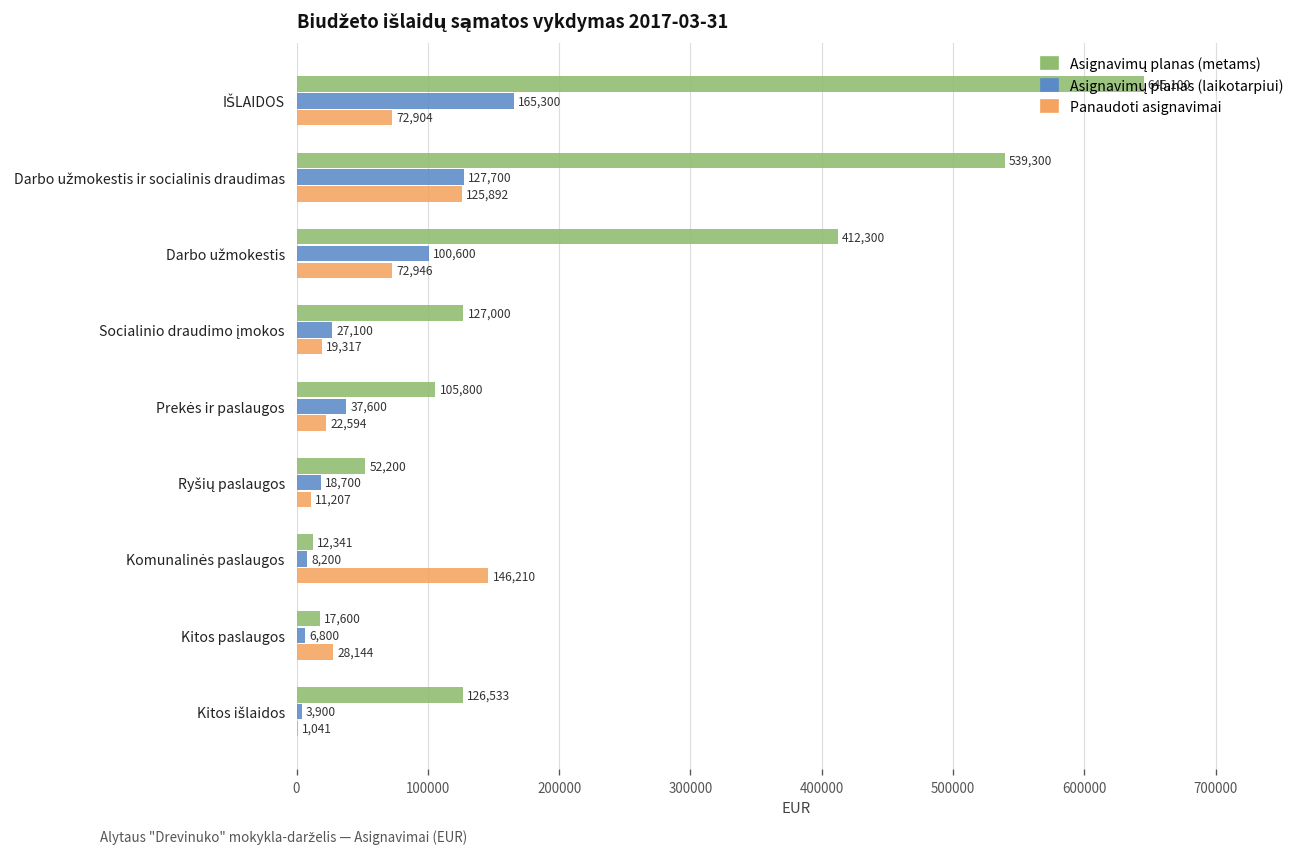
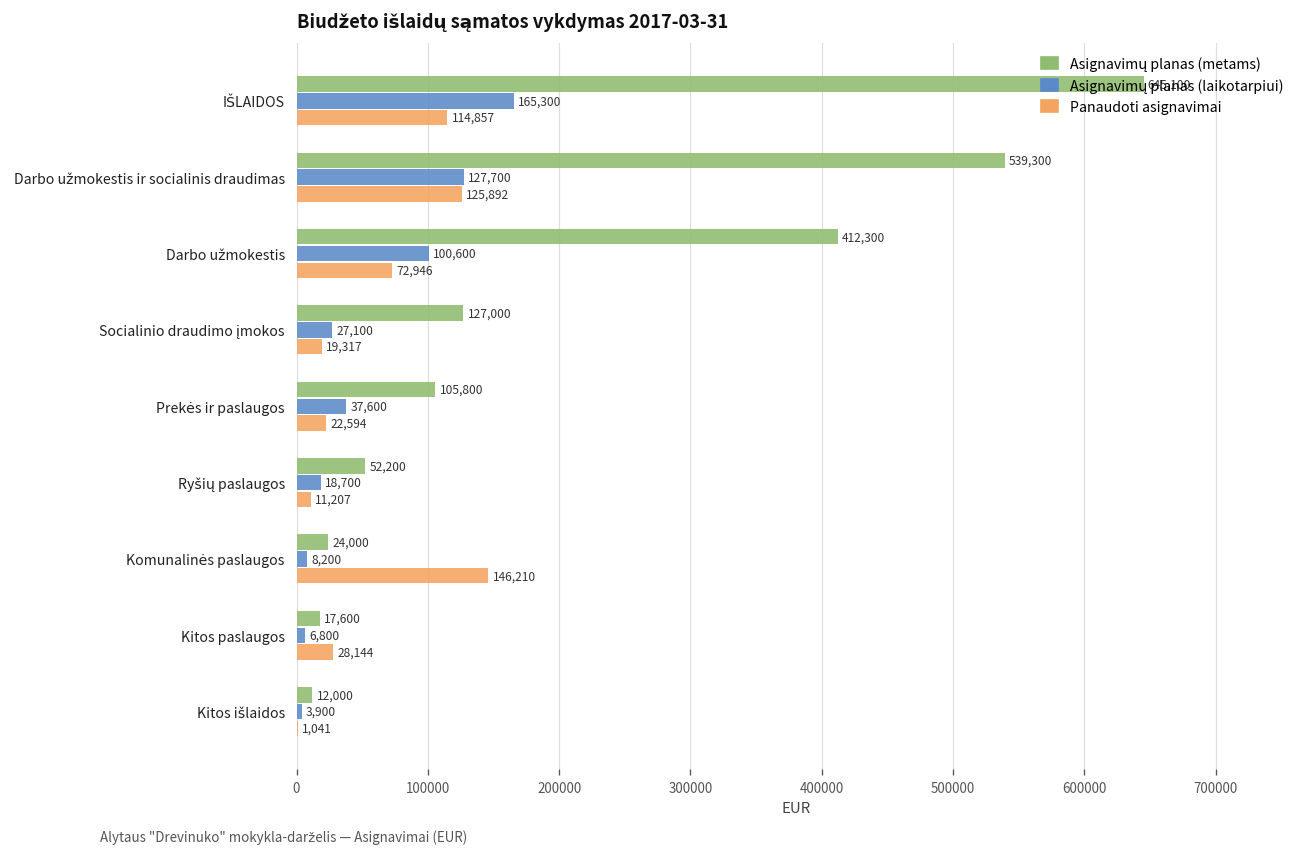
  {
    "Asignavimų planas (metams)": {
      "IŠLAIDOS": "645,100",
      "Darbo užmokestis ir socialinis draudimas": "539,300",
      "Darbo užmokestis": "412,300",
      "Socialinio draudimo įmokos": "127,000",
      "Prekės ir paslaugos": "105,800",
      "Ryšių paslaugos": "52,200",
-     "Komunalinės paslaugos": "12,341",
+     "Komunalinės paslaugos": "24,000",
      "Kitos paslaugos": "17,600",
-     "Kitos išlaidos": "126,533"
+     "Kitos išlaidos": "12,000"
    },
    "Asignavimų planas (laikotarpiui)": {
      "IŠLAIDOS": "165,300",
      "Darbo užmokestis ir socialinis draudimas": "127,700",
      "Darbo užmokestis": "100,600",
      "Socialinio draudimo įmokos": "27,100",
      "Prekės ir paslaugos": "37,600",
      "Ryšių paslaugos": "18,700",
      "Komunalinės paslaugos": "8,200",
      "Kitos paslaugos": "6,800",
      "Kitos išlaidos": "3,900"
    },
    "Panaudoti asignavimai": {
-     "IŠLAIDOS": "72,904",
+     "IŠLAIDOS": "114,857",
      "Darbo užmokestis ir socialinis draudimas": "125,892",
      "Darbo užmokestis": "72,946",
      "Socialinio draudimo įmokos": "19,317",
      "Prekės ir paslaugos": "22,594",
      "Ryšių paslaugos": "11,207",
      "Komunalinės paslaugos": "146,210",
      "Kitos paslaugos": "28,144",
      "Kitos išlaidos": "1,041"
    }
  }
